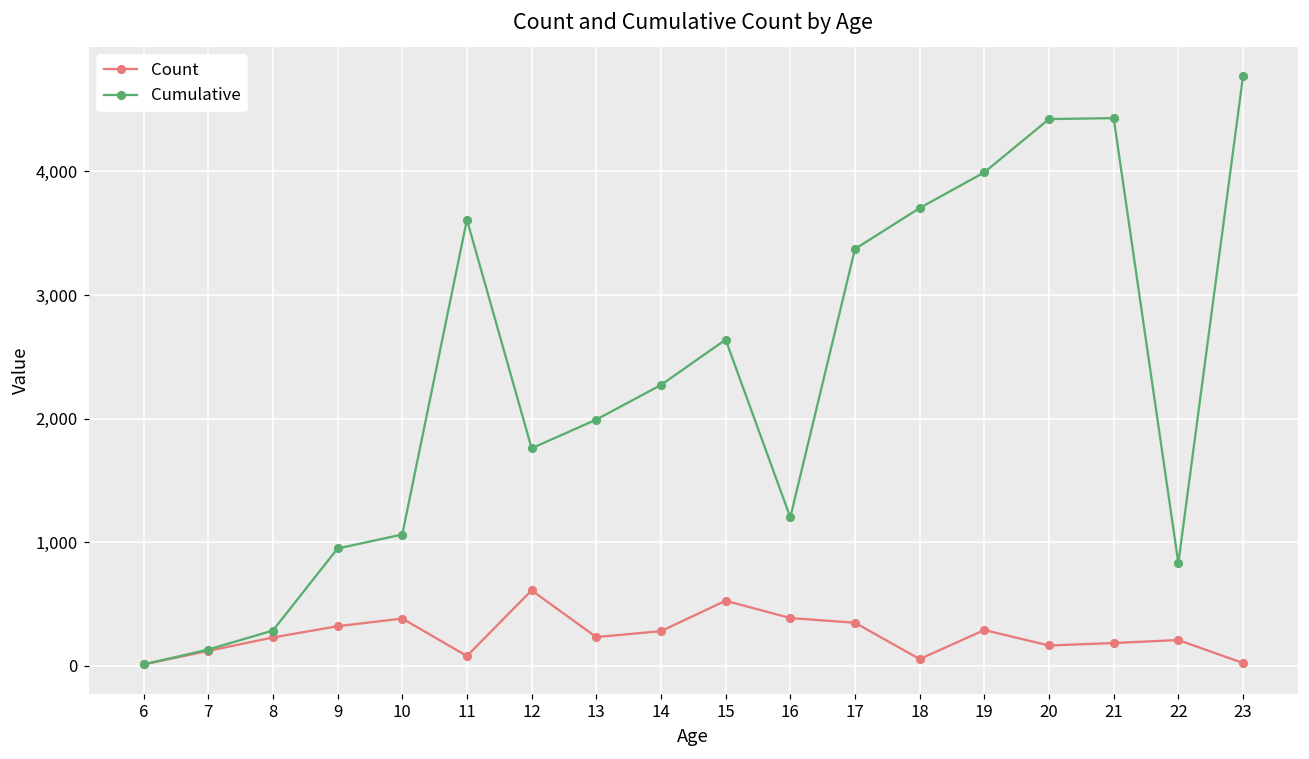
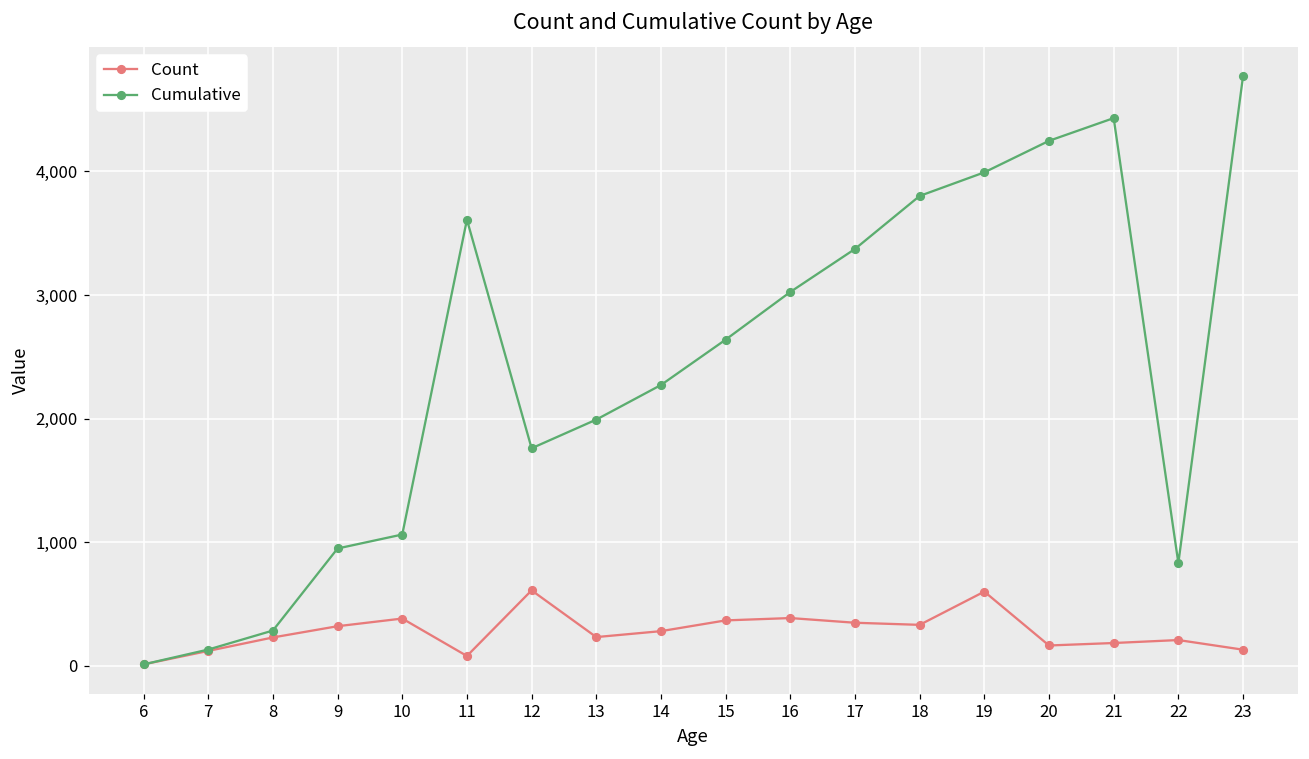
  {
    "Count": {
      "8": "230",
      "9": "320",
      "10": "380",
      "11": "80",
      "12": "610",
      "13": "230",
      "14": "280",
-     "15": "530",
+     "15": "370",
      "16": "390",
      "17": "350",
-     "18": "50",
-     "19": "290",
+     "18": "330",
+     "19": "600",
      "20": "160",
      "21": "180",
      "22": "210",
-     "23": "20"
+     "23": "130"
    },
    "Cumulative": {
      "8": "290",
      "9": "950",
      "10": "1,060",
      "11": "3,610",
      "12": "1,760",
      "13": "1,990",
      "14": "2,270",
      "15": "2,640",
-     "16": "1,200",
+     "16": "3,030",
      "17": "3,370",
-     "18": "3,700",
+     "18": "3,800",
      "19": "3,990",
-     "20": "4,420",
+     "20": "4,250",
      "21": "4,430",
      "22": "830",
      "23": "4,770"
    }
  }
